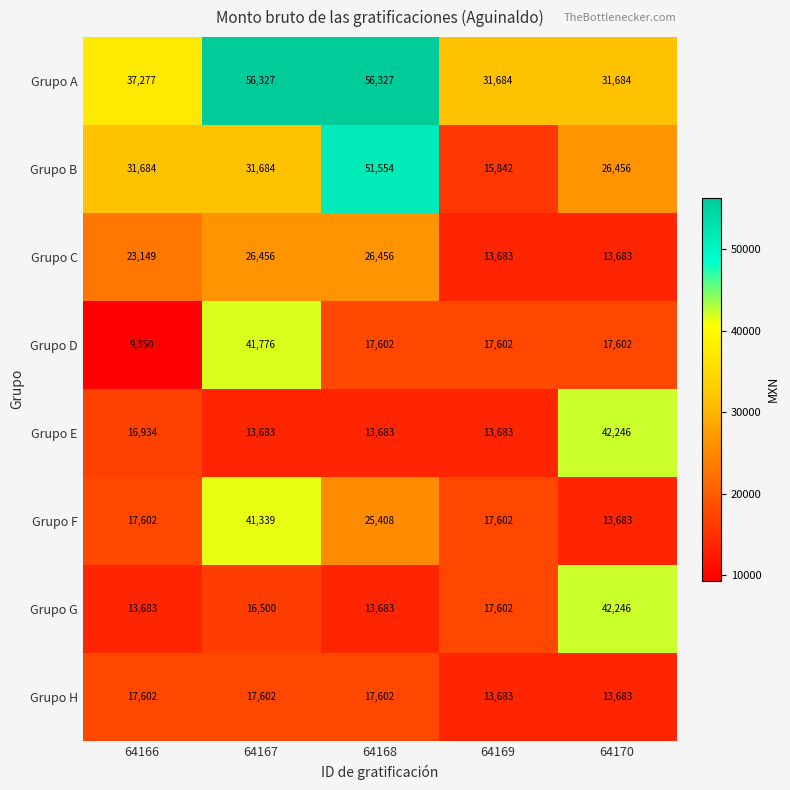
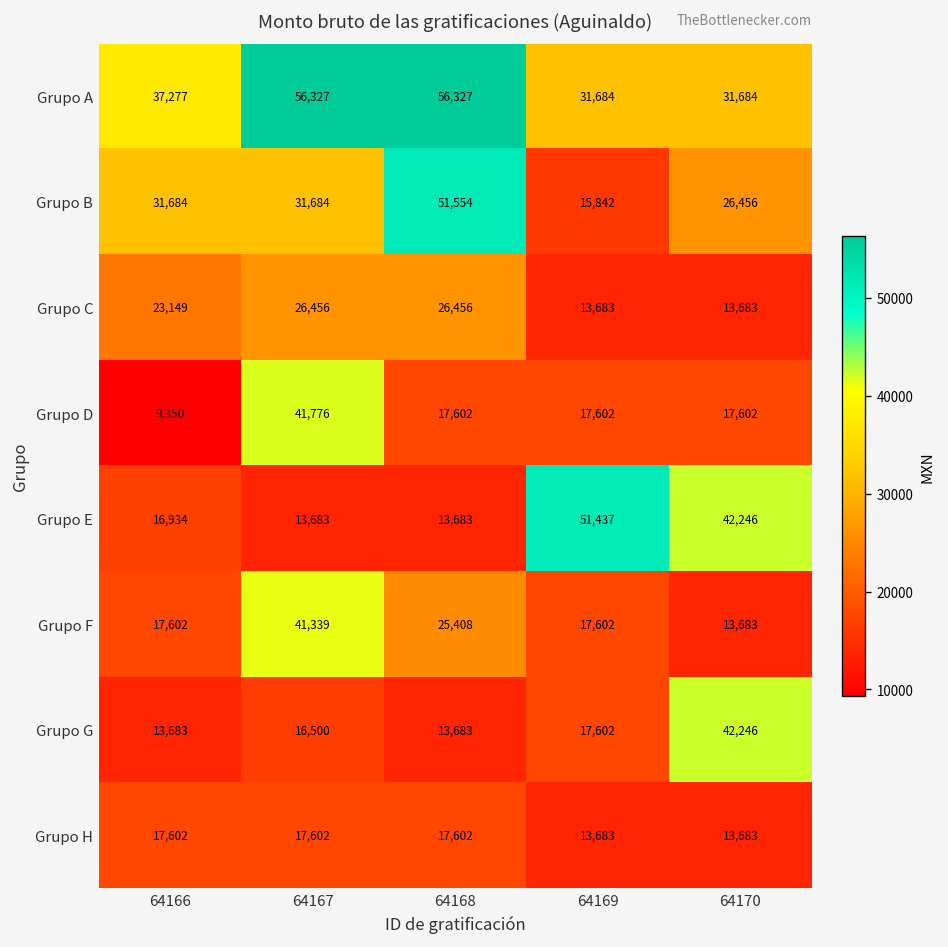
  {
    "Grupo A": {
      "64166": "37,277",
      "64167": "56,327",
      "64168": "56,327",
      "64169": "31,684",
      "64170": "31,684"
    },
    "Grupo B": {
      "64166": "31,684",
      "64167": "31,684",
      "64168": "51,554",
      "64169": "15,842",
      "64170": "26,456"
    },
    "Grupo C": {
      "64166": "23,149",
      "64167": "26,456",
      "64168": "26,456",
      "64169": "13,683",
      "64170": "13,683"
    },
    "Grupo D": {
      "64166": "9,350",
      "64167": "41,776",
      "64168": "17,602",
      "64169": "17,602",
      "64170": "17,602"
    },
    "Grupo E": {
      "64166": "16,934",
      "64167": "13,683",
      "64168": "13,683",
-     "64169": "13,683",
+     "64169": "51,437",
      "64170": "42,246"
    },
    "Grupo F": {
      "64166": "17,602",
      "64167": "41,339",
      "64168": "25,408",
      "64169": "17,602",
      "64170": "13,683"
    },
    "Grupo G": {
      "64166": "13,683",
      "64167": "16,500",
      "64168": "13,683",
      "64169": "17,602",
      "64170": "42,246"
    },
    "Grupo H": {
      "64166": "17,602",
      "64167": "17,602",
      "64168": "17,602",
      "64169": "13,683",
      "64170": "13,683"
    }
  }
